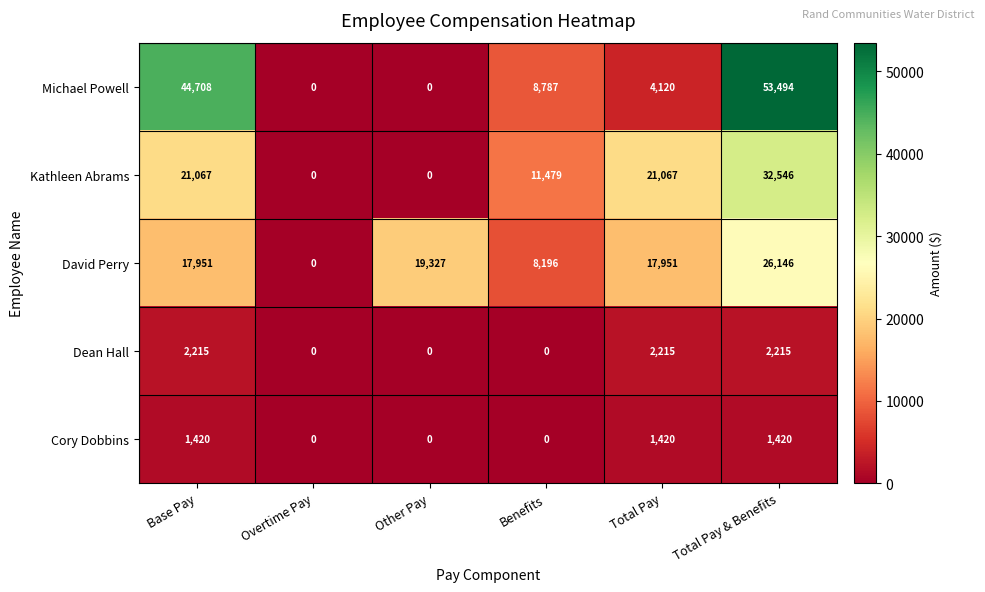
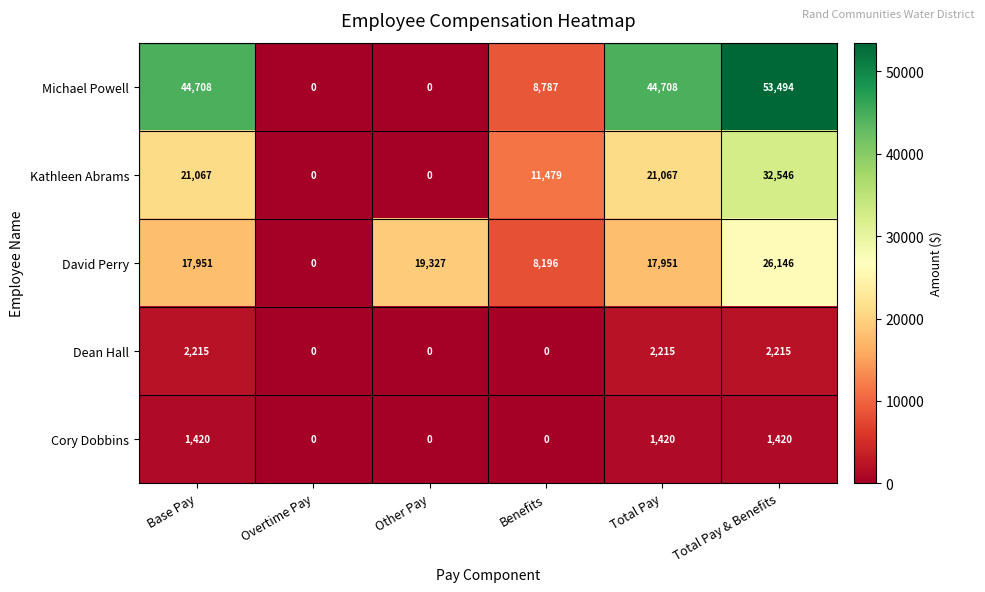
  {
    "Michael Powell": {
      "Base Pay": "44,708",
      "Overtime Pay": "0",
      "Other Pay": "0",
      "Benefits": "8,787",
-     "Total Pay": "4,120",
+     "Total Pay": "44,708",
      "Total Pay & Benefits": "53,494"
    },
    "Kathleen Abrams": {
      "Base Pay": "21,067",
      "Overtime Pay": "0",
      "Other Pay": "0",
      "Benefits": "11,479",
      "Total Pay": "21,067",
      "Total Pay & Benefits": "32,546"
    },
    "David Perry": {
      "Base Pay": "17,951",
      "Overtime Pay": "0",
      "Other Pay": "19,327",
      "Benefits": "8,196",
      "Total Pay": "17,951",
      "Total Pay & Benefits": "26,146"
    },
    "Dean Hall": {
      "Base Pay": "2,215",
      "Overtime Pay": "0",
      "Other Pay": "0",
      "Benefits": "0",
      "Total Pay": "2,215",
      "Total Pay & Benefits": "2,215"
    },
    "Cory Dobbins": {
      "Base Pay": "1,420",
      "Overtime Pay": "0",
      "Other Pay": "0",
      "Benefits": "0",
      "Total Pay": "1,420",
      "Total Pay & Benefits": "1,420"
    }
  }
